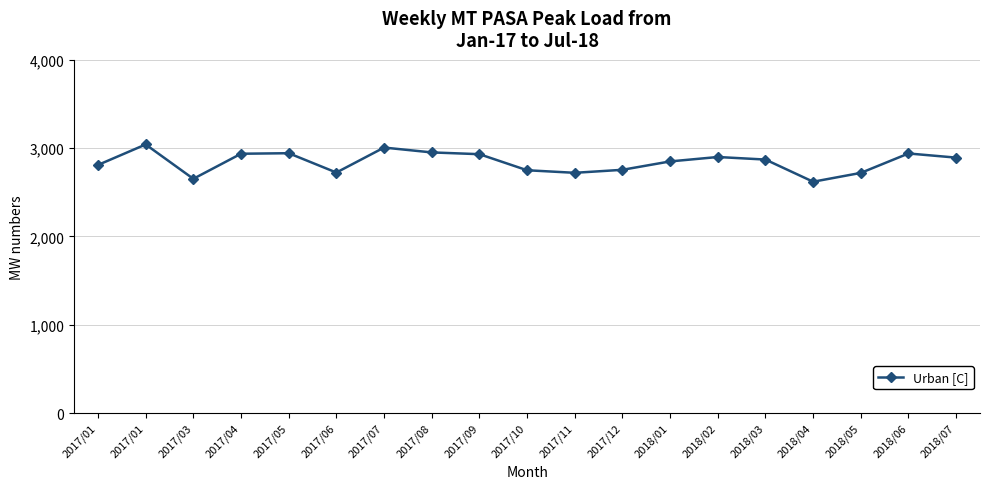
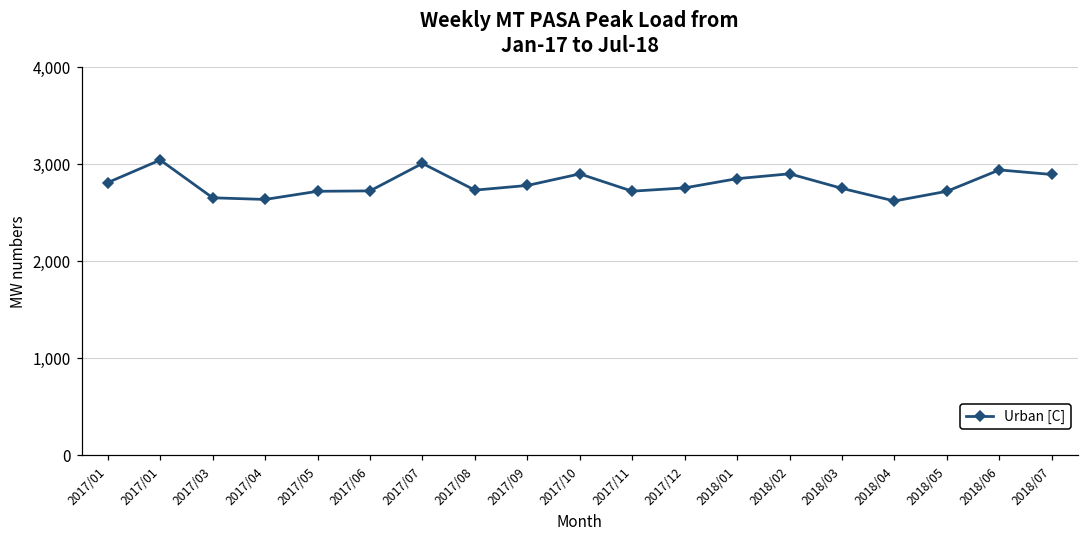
  {
    "2017/03": "2,700",
-   "2017/04": "2,900",
-   "2017/05": "2,900",
+   "2017/04": "2,600",
+   "2017/05": "2,700",
    "2017/06": "2,700",
    "2017/07": "3,000",
-   "2017/08": "3,000",
-   "2017/09": "2,900",
-   "2017/10": "2,800",
+   "2017/08": "2,700",
+   "2017/09": "2,800",
+   "2017/10": "2,900",
    "2017/11": "2,700",
    "2017/12": "2,800",
    "2018/01": "2,900",
    "2018/02": "2,900",
-   "2018/03": "2,900",
+   "2018/03": "2,800",
    "2018/04": "2,600",
    "2018/05": "2,700",
    "2018/06": "2,900",
    "2018/07": "2,900"
  }
